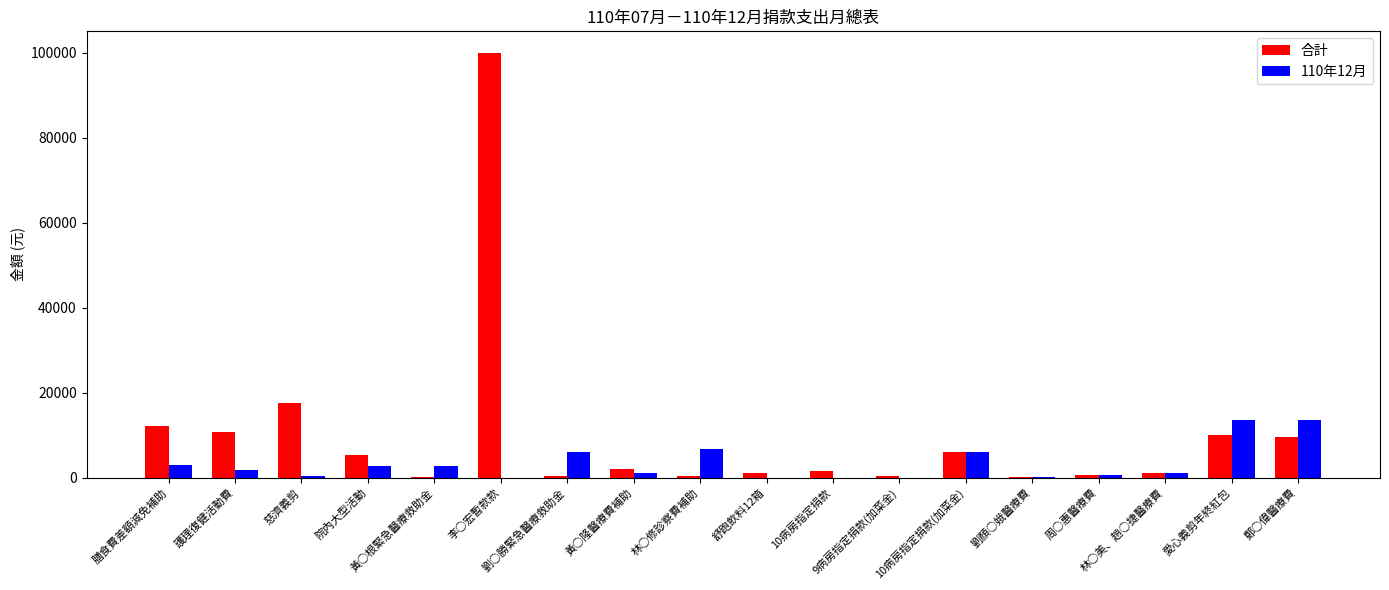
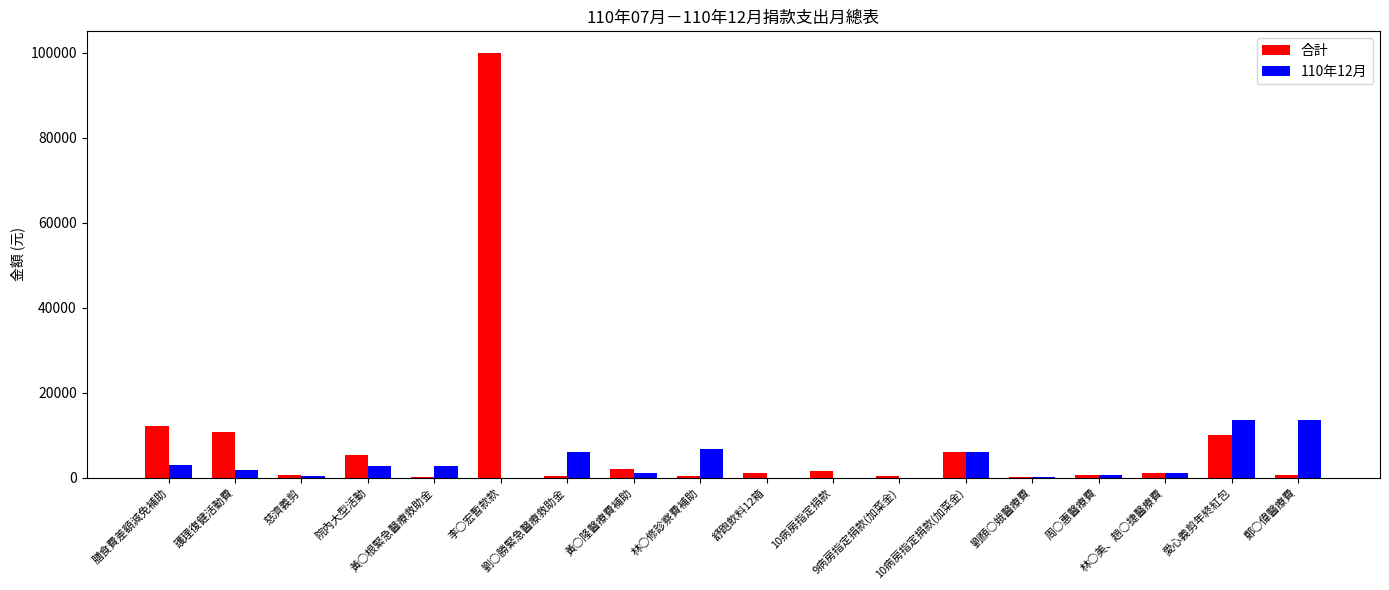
  {
    "合計": {
      "膳食費差額減免補助": 12000,
      "護理復健活動費": 11000,
-     "慈濟義剪": 18000,
+     "慈濟義剪": 1000,
      "院內大型活動": 5000,
      "李○宏暫款款": 100000,
      "黃○隆醫療費補助": 2000,
      "舒跑飲料12箱": 1000,
      "10病房指定捐款": 2000,
      "10病房指定捐款(加菜金)": 6000,
      "林○美、趙○捷醫療費": 1000,
      "愛心義剪年終紅包": 10000,
-     "鄭○偉醫療費": 9000
+     "鄭○偉醫療費": 1000
    },
    "110年12月": {
      "膳食費差額減免補助": 3000,
      "護理復健活動費": 2000,
      "院內大型活動": 3000,
      "黃○根緊急醫療救助金": 3000,
      "李○宏暫款款": 0,
      "劉○勝緊急醫療救助金": 6000,
      "黃○隆醫療費補助": 1000,
      "林○修診察費補助": 7000,
      "舒跑飲料12箱": 0,
      "10病房指定捐款": 0,
      "9病房指定捐款(加菜金)": 0,
      "10病房指定捐款(加菜金)": 6000,
      "林○美、趙○捷醫療費": 1000,
      "愛心義剪年終紅包": 14000,
      "鄭○偉醫療費": 14000
    }
  }
